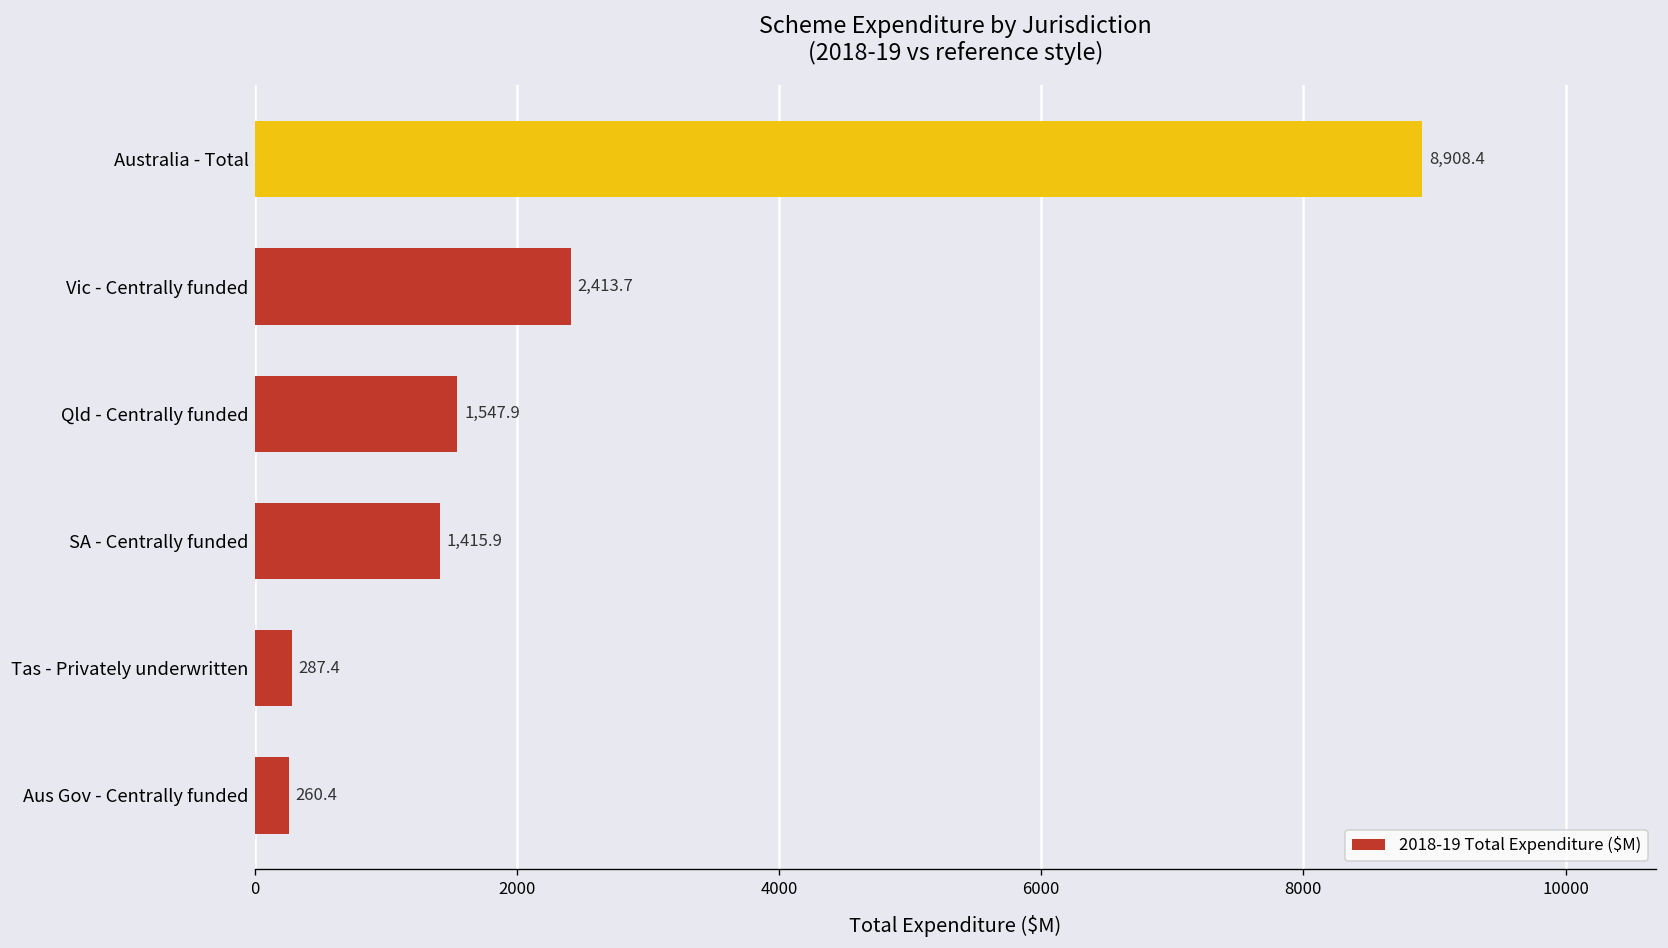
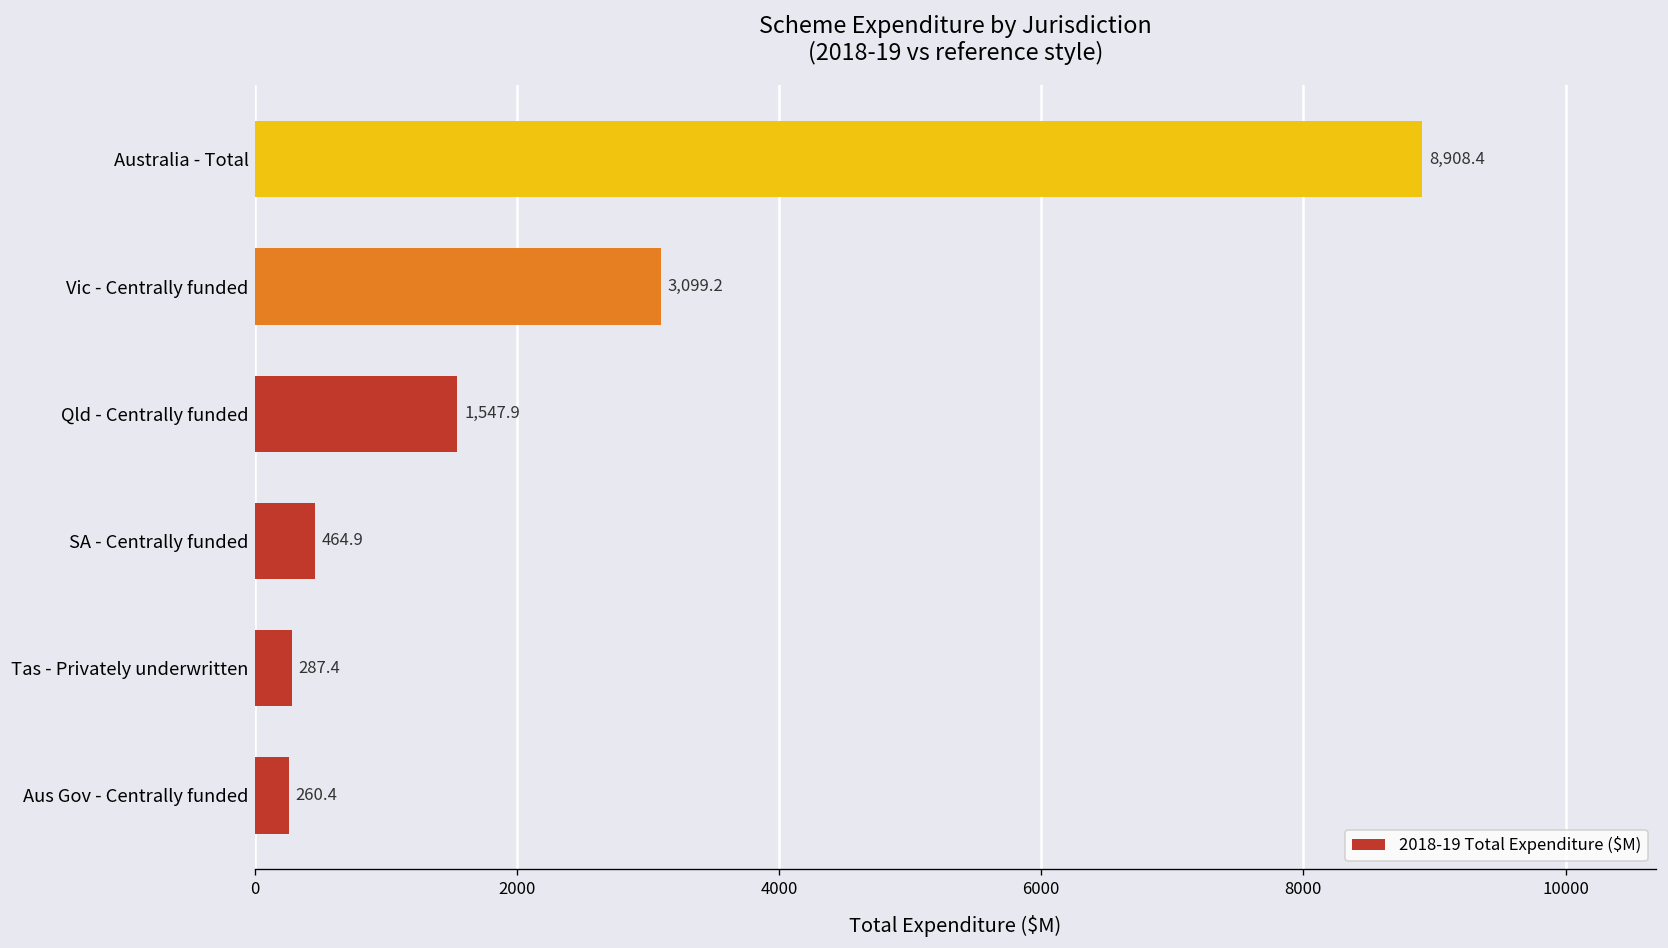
  {
    "Australia - Total": "8,908.4",
-   "Vic - Centrally funded": "2,413.7",
+   "Vic - Centrally funded": "3,099.2",
    "Qld - Centrally funded": "1,547.9",
-   "SA - Centrally funded": "1,415.9",
+   "SA - Centrally funded": "464.9",
    "Tas - Privately underwritten": "287.4",
    "Aus Gov - Centrally funded": "260.4"
  }
